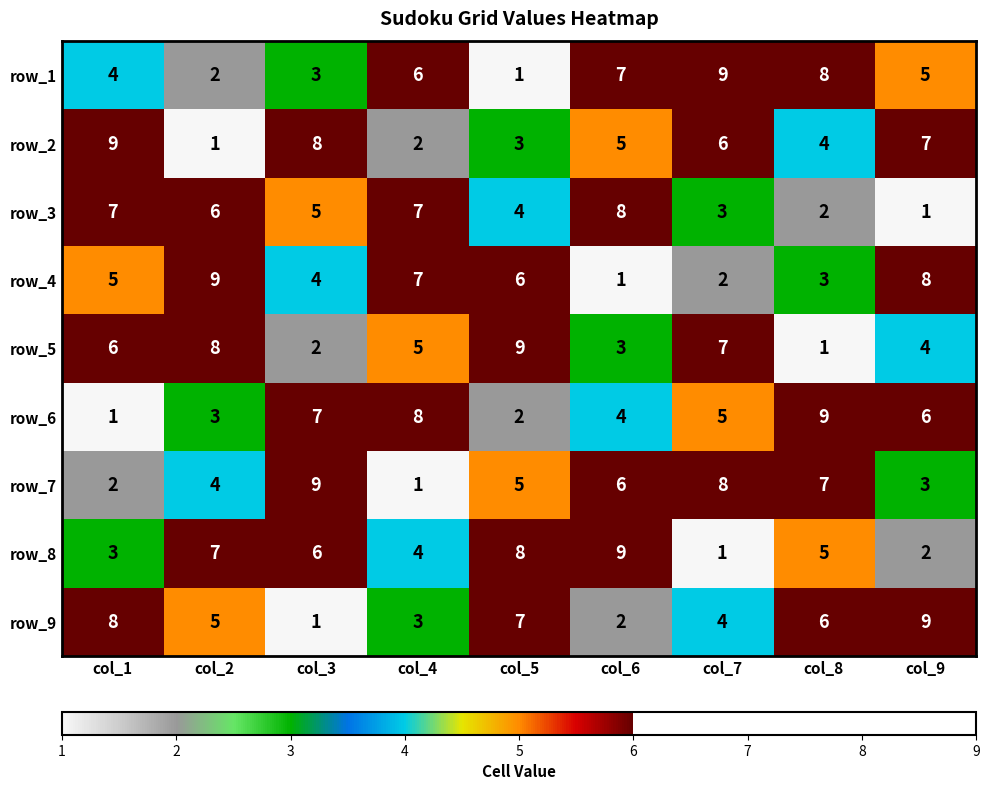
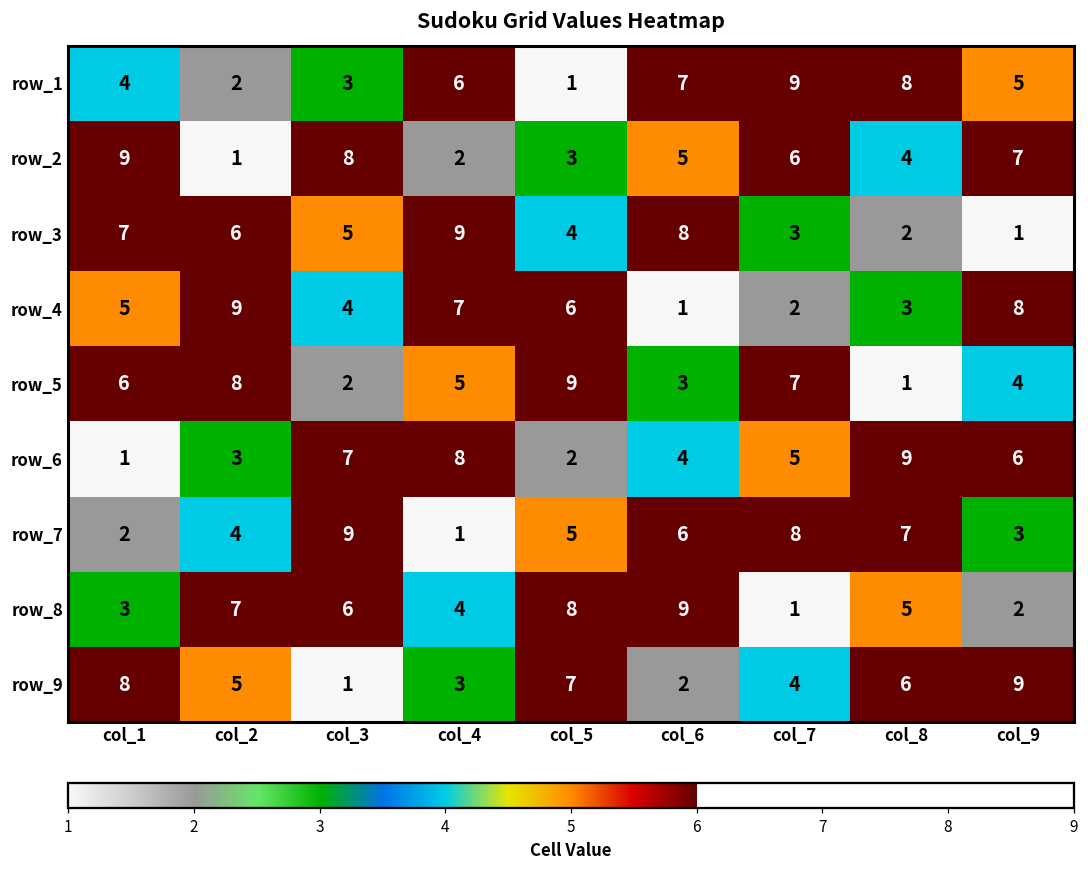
  {
    "row_1": {
      "col_1": 4,
      "col_2": 2,
      "col_3": 3,
      "col_4": 6,
      "col_5": 1,
      "col_6": 7,
      "col_7": 9,
      "col_8": 8,
      "col_9": 5
    },
    "row_2": {
      "col_1": 9,
      "col_2": 1,
      "col_3": 8,
      "col_4": 2,
      "col_5": 3,
      "col_6": 5,
      "col_7": 6,
      "col_8": 4,
      "col_9": 7
    },
    "row_3": {
      "col_1": 7,
      "col_2": 6,
      "col_3": 5,
-     "col_4": 7,
+     "col_4": 9,
      "col_5": 4,
      "col_6": 8,
      "col_7": 3,
      "col_8": 2,
      "col_9": 1
    },
    "row_4": {
      "col_1": 5,
      "col_2": 9,
      "col_3": 4,
      "col_4": 7,
      "col_5": 6,
      "col_6": 1,
      "col_7": 2,
      "col_8": 3,
      "col_9": 8
    },
    "row_5": {
      "col_1": 6,
      "col_2": 8,
      "col_3": 2,
      "col_4": 5,
      "col_5": 9,
      "col_6": 3,
      "col_7": 7,
      "col_8": 1,
      "col_9": 4
    },
    "row_6": {
      "col_1": 1,
      "col_2": 3,
      "col_3": 7,
      "col_4": 8,
      "col_5": 2,
      "col_6": 4,
      "col_7": 5,
      "col_8": 9,
      "col_9": 6
    },
    "row_7": {
      "col_1": 2,
      "col_2": 4,
      "col_3": 9,
      "col_4": 1,
      "col_5": 5,
      "col_6": 6,
      "col_7": 8,
      "col_8": 7,
      "col_9": 3
    },
    "row_8": {
      "col_1": 3,
      "col_2": 7,
      "col_3": 6,
      "col_4": 4,
      "col_5": 8,
      "col_6": 9,
      "col_7": 1,
      "col_8": 5,
      "col_9": 2
    },
    "row_9": {
      "col_1": 8,
      "col_2": 5,
      "col_3": 1,
      "col_4": 3,
      "col_5": 7,
      "col_6": 2,
      "col_7": 4,
      "col_8": 6,
      "col_9": 9
    }
  }
